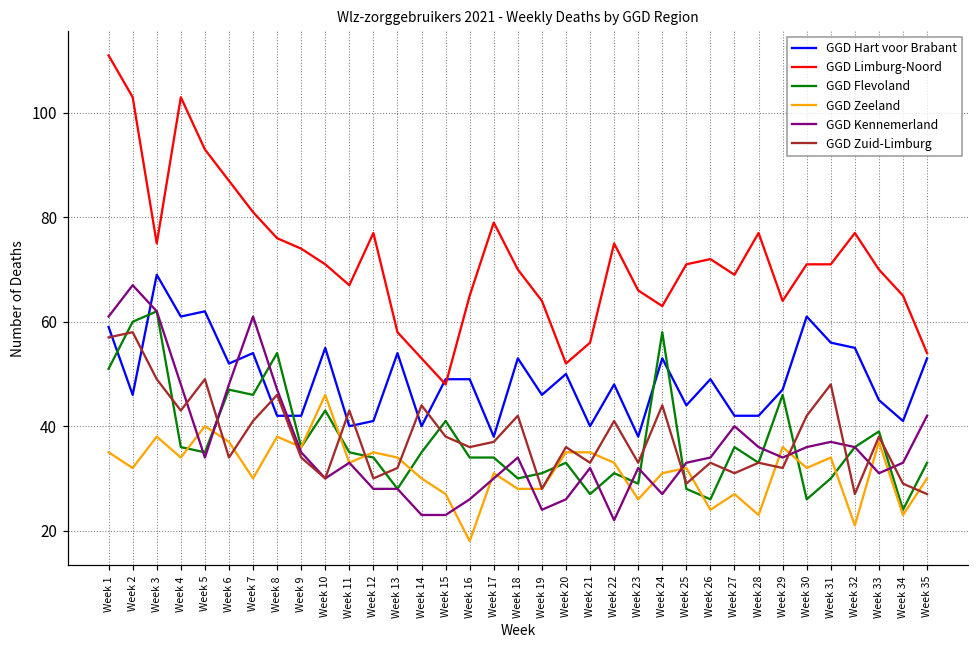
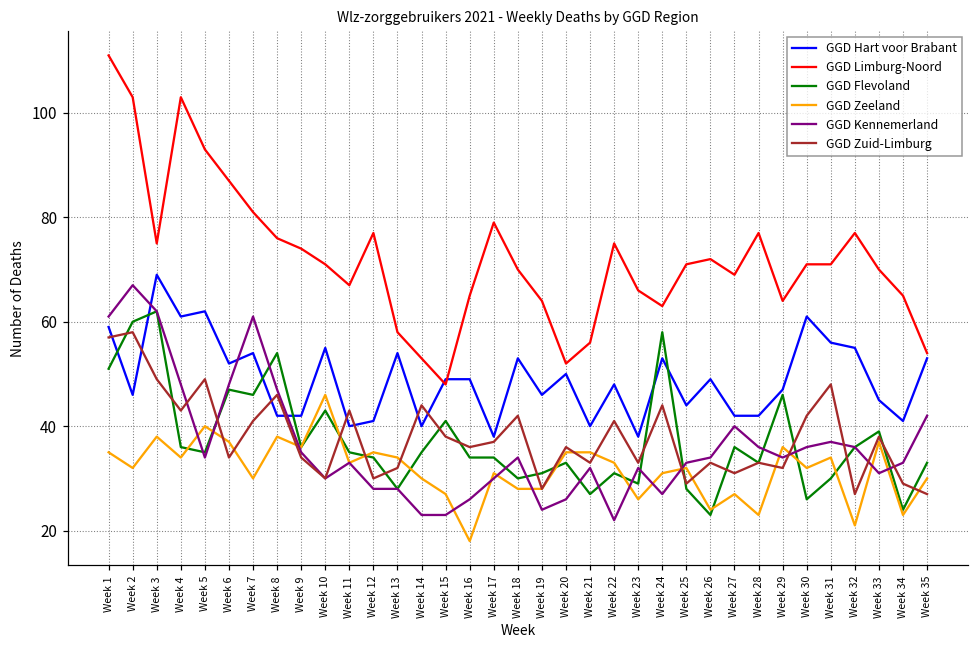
  {
    "GGD Hart voor Brabant": {
      "Week 1": 59,
      "Week 2": 46,
      "Week 3": 69,
      "Week 4": 61,
      "Week 5": 62,
      "Week 6": 52,
      "Week 7": 54,
      "Week 8": 42,
      "Week 9": 42,
      "Week 10": 55,
      "Week 11": 40,
      "Week 12": 41,
      "Week 13": 54,
      "Week 14": 40,
      "Week 15": 49,
      "Week 16": 49,
      "Week 17": 38,
      "Week 18": 53,
      "Week 19": 46,
      "Week 20": 50,
      "Week 21": 40,
      "Week 22": 48,
      "Week 23": 38,
      "Week 24": 53,
      "Week 25": 44,
      "Week 26": 49,
      "Week 27": 42,
      "Week 28": 42,
      "Week 29": 47,
      "Week 30": 61,
      "Week 31": 56,
      "Week 32": 55,
      "Week 33": 45,
      "Week 34": 41,
      "Week 35": 53
    },
    "GGD Limburg-Noord": {
      "Week 1": 111,
      "Week 2": 103,
      "Week 3": 75,
      "Week 4": 103,
      "Week 5": 93,
      "Week 6": 87,
      "Week 7": 81,
      "Week 8": 76,
      "Week 9": 74,
      "Week 10": 71,
      "Week 11": 67,
      "Week 12": 77,
      "Week 13": 58,
      "Week 14": 53,
      "Week 15": 48,
      "Week 16": 65,
      "Week 17": 79,
      "Week 18": 70,
      "Week 19": 64,
      "Week 20": 52,
      "Week 21": 56,
      "Week 22": 75,
      "Week 23": 66,
      "Week 24": 63,
      "Week 25": 71,
      "Week 26": 72,
      "Week 27": 69,
      "Week 28": 77,
      "Week 29": 64,
      "Week 30": 71,
      "Week 31": 71,
      "Week 32": 77,
      "Week 33": 70,
      "Week 34": 65,
      "Week 35": 54
    },
    "GGD Flevoland": {
      "Week 1": 51,
      "Week 2": 60,
      "Week 4": 36,
      "Week 5": 35,
      "Week 6": 47,
      "Week 7": 46,
      "Week 8": 54,
      "Week 10": 43,
      "Week 11": 35,
      "Week 12": 34,
      "Week 14": 35,
      "Week 15": 41,
      "Week 16": 34,
      "Week 17": 34,
      "Week 18": 30,
      "Week 19": 31,
      "Week 20": 33,
      "Week 21": 27,
      "Week 22": 31,
      "Week 23": 29,
      "Week 24": 58,
      "Week 25": 28,
-     "Week 26": 26,
+     "Week 26": 23,
      "Week 27": 36,
      "Week 29": 46,
      "Week 30": 26,
      "Week 31": 30,
      "Week 33": 39,
      "Week 34": 24,
      "Week 35": 33
    },
    "GGD Zeeland": {
      "Week 1": 35,
      "Week 2": 32,
      "Week 3": 38,
      "Week 4": 34,
      "Week 5": 40,
      "Week 6": 37,
      "Week 7": 30,
      "Week 8": 38,
      "Week 10": 46,
      "Week 12": 35,
      "Week 13": 34,
      "Week 14": 30,
      "Week 15": 27,
      "Week 16": 18,
      "Week 17": 31,
      "Week 18": 28,
      "Week 20": 35,
      "Week 21": 35,
      "Week 22": 33,
      "Week 23": 26,
      "Week 24": 31,
      "Week 25": 32,
      "Week 26": 24,
      "Week 27": 27,
      "Week 28": 23,
      "Week 29": 36,
      "Week 30": 32,
      "Week 31": 34,
      "Week 32": 21,
      "Week 33": 37,
      "Week 34": 23,
      "Week 35": 30
    },
    "GGD Kennemerland": {
      "Week 1": 61,
      "Week 2": 67,
      "Week 4": 48,
      "Week 5": 34,
      "Week 6": 48,
      "Week 7": 61,
      "Week 8": 47,
      "Week 9": 35,
      "Week 12": 28,
      "Week 14": 23,
      "Week 15": 23,
      "Week 16": 26,
      "Week 17": 30,
      "Week 18": 34,
      "Week 19": 24,
      "Week 20": 26,
      "Week 21": 32,
      "Week 22": 22,
      "Week 23": 32,
      "Week 24": 27,
      "Week 25": 33,
      "Week 26": 34,
      "Week 27": 40,
      "Week 28": 36,
      "Week 29": 34,
      "Week 30": 36,
      "Week 31": 37,
      "Week 33": 31,
      "Week 34": 33,
      "Week 35": 42
    },
    "GGD Zuid-Limburg": {
      "Week 1": 57,
      "Week 2": 58,
      "Week 3": 49,
      "Week 4": 43,
      "Week 5": 49,
      "Week 6": 34,
      "Week 7": 41,
      "Week 8": 46,
      "Week 9": 34,
      "Week 11": 43,
      "Week 12": 30,
      "Week 13": 32,
      "Week 14": 44,
      "Week 15": 38,
      "Week 16": 36,
      "Week 17": 37,
      "Week 18": 42,
      "Week 20": 36,
      "Week 21": 33,
      "Week 22": 41,
      "Week 23": 33,
      "Week 24": 44,
      "Week 25": 29,
      "Week 26": 33,
      "Week 27": 31,
      "Week 29": 32,
      "Week 30": 42,
      "Week 31": 48,
      "Week 32": 27,
      "Week 33": 38,
      "Week 34": 29,
      "Week 35": 27
    }
  }
